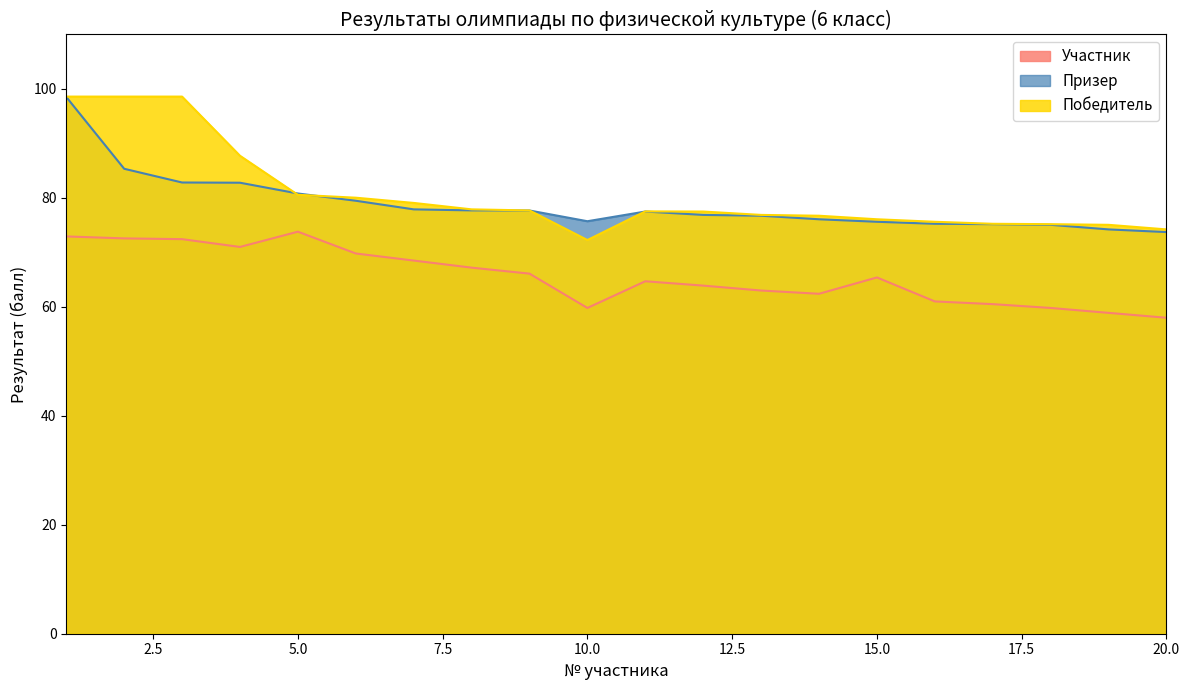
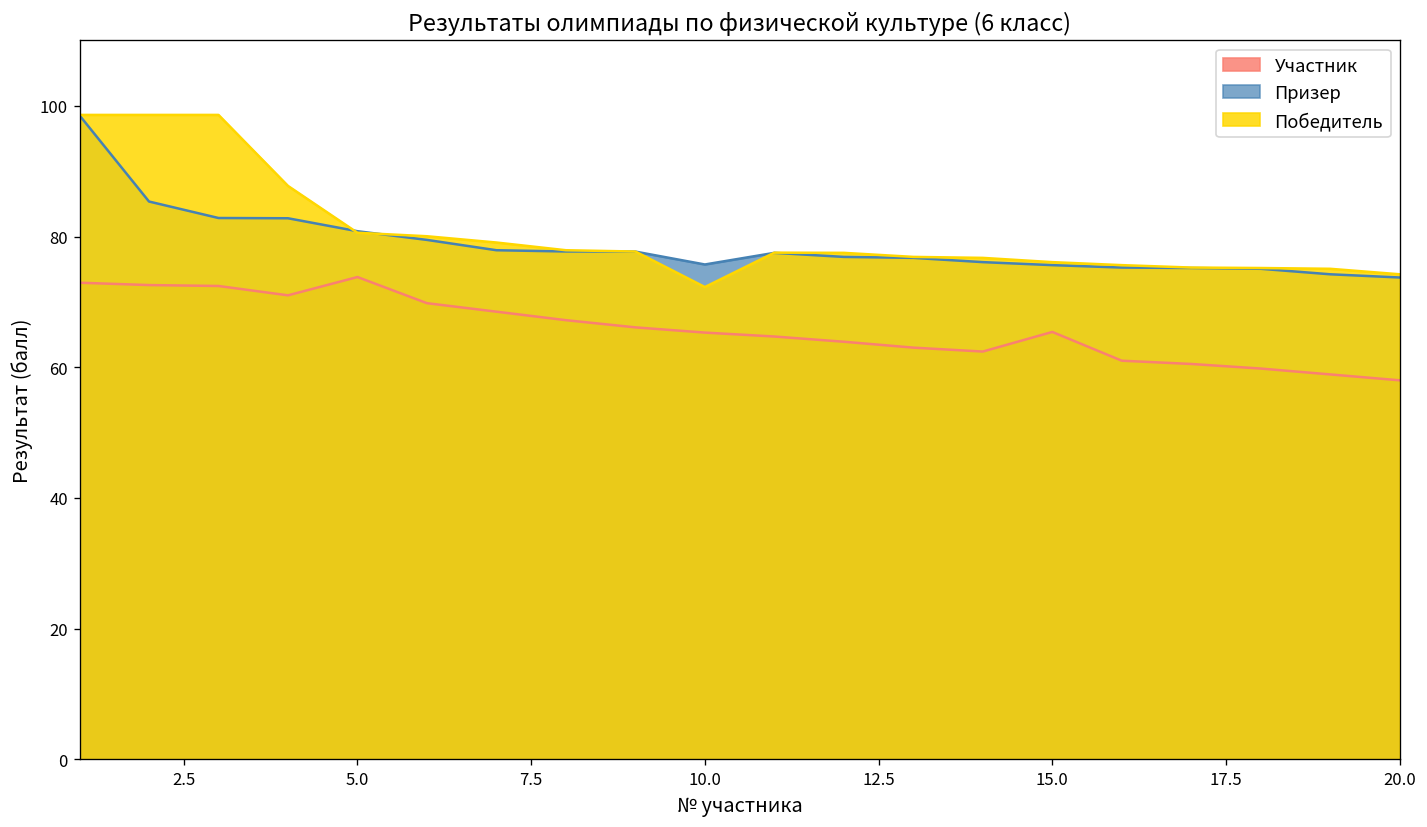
  {
    "Участник": {
      "5.0": 74,
-     "10.0": 60,
+     "10.0": 65,
      "15.0": 65,
      "20.0": 58
    },
    "Призер": {
      "10.0": 76,
      "20.0": 74
    },
    "Победитель": {
      "10.0": 72,
      "20.0": 74
    }
  }
